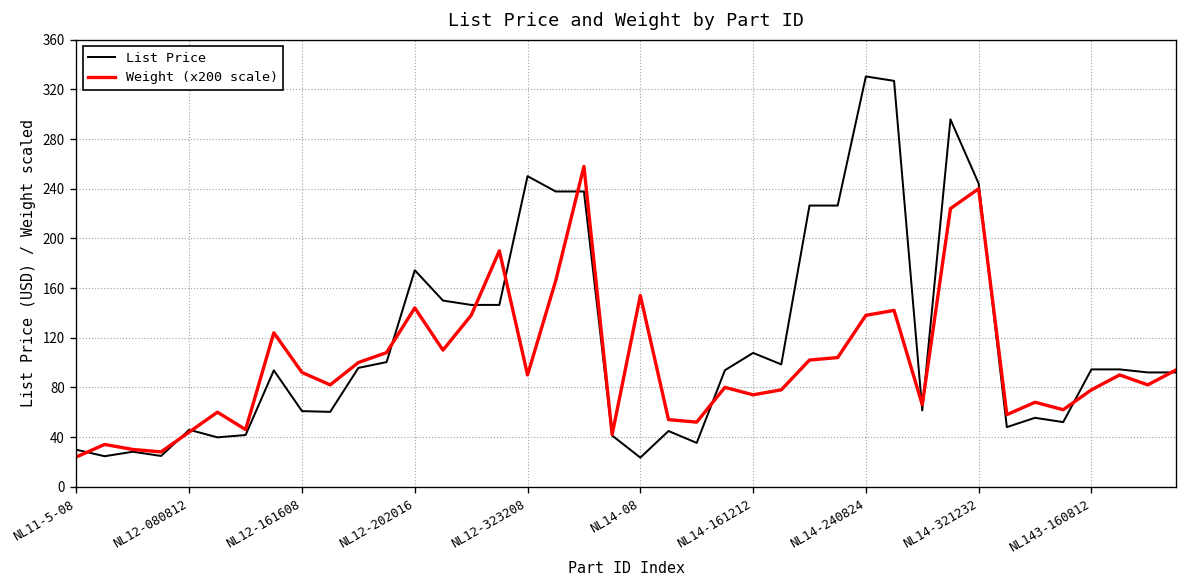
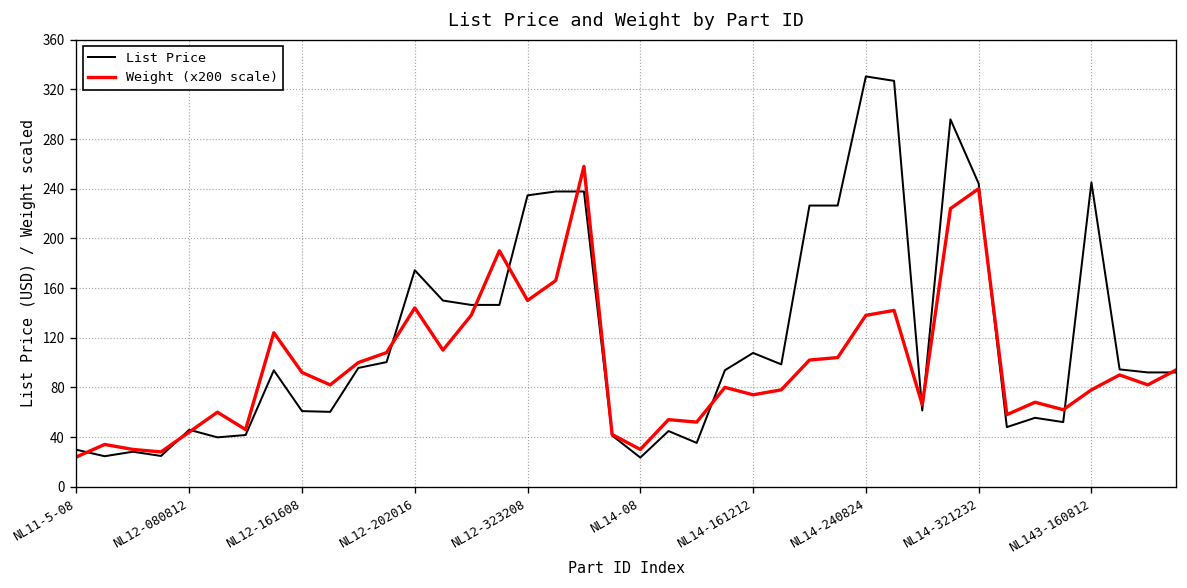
  {
    "List Price": {
      "NL11-5-08": 30,
      "NL12-161608": 61,
      "NL12-202016": 174,
-     "NL12-323208": 250,
+     "NL12-323208": 235,
      "NL14-08": 23,
      "NL14-161212": 108,
      "NL14-240824": 330,
      "NL14-321232": 244,
-     "NL143-160812": 94
+     "NL143-160812": 245
    },
    "Weight (x200 scale)": {
      "NL11-5-08": 24,
      "NL12-161608": 92,
      "NL12-202016": 144,
-     "NL12-323208": 90,
-     "NL14-08": 154,
+     "NL12-323208": 150,
+     "NL14-08": 30,
      "NL14-161212": 74,
      "NL14-240824": 138,
      "NL14-321232": 240,
      "NL143-160812": 78
    }
  }
